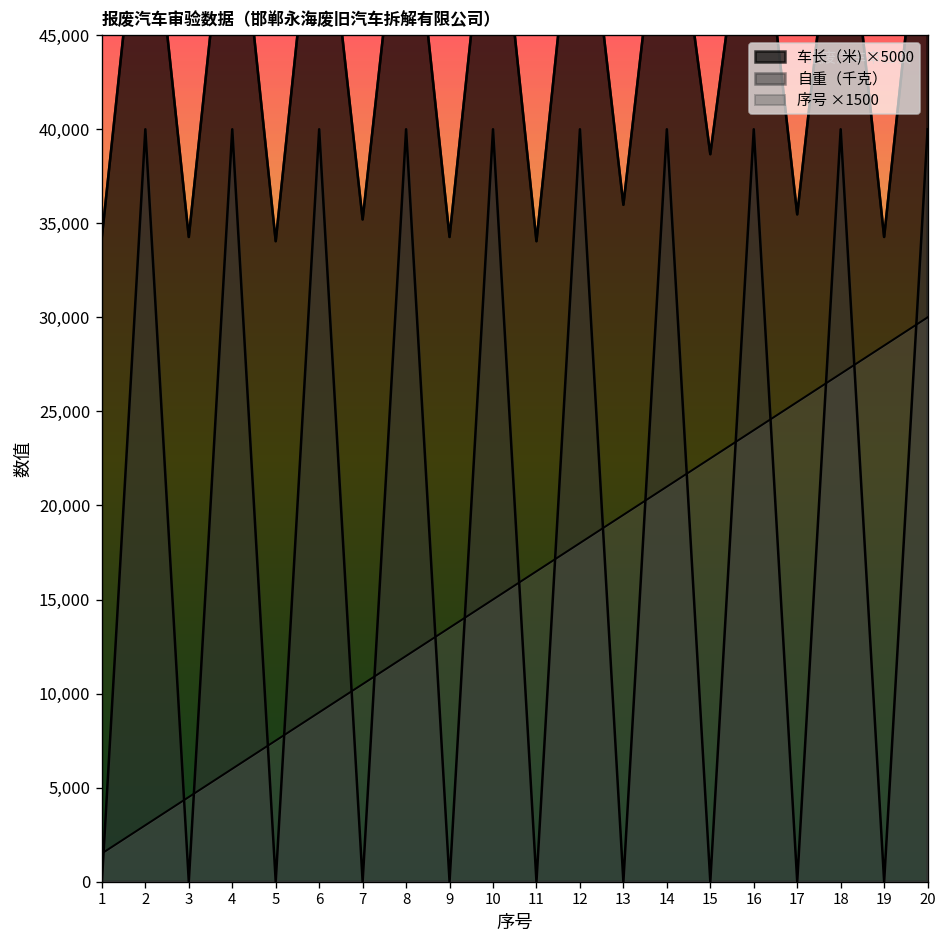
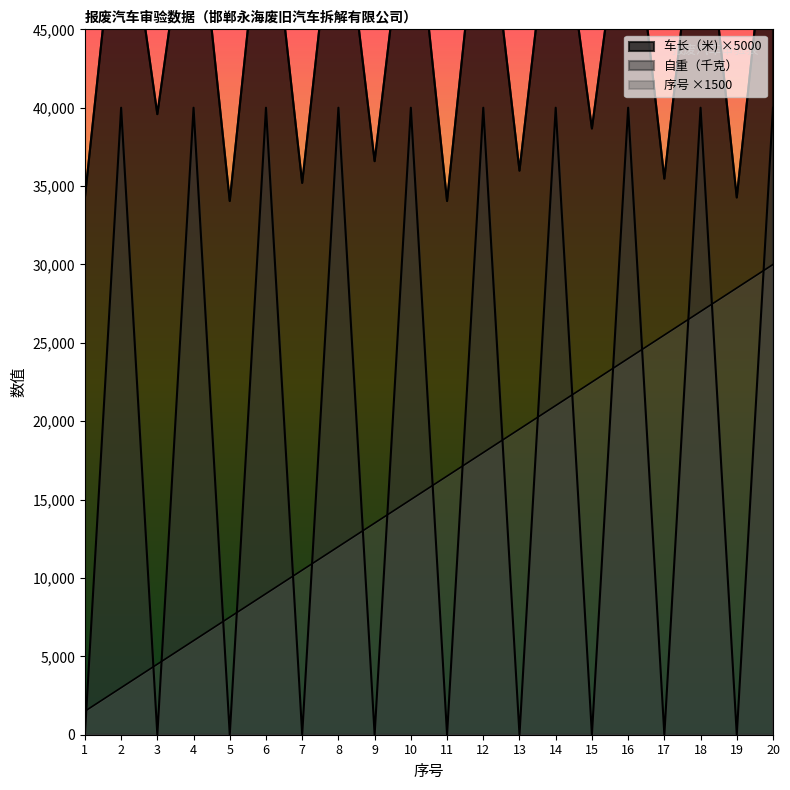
  {
    "车长（米) ×5000": {
      "1": "34,300",
-     "3": "34,300",
+     "3": "39,600",
      "5": "34,100",
      "7": "35,200",
-     "9": "34,300",
+     "9": "36,600",
      "11": "34,100",
      "13": "36,000",
      "15": "38,700",
      "17": "35,500",
      "19": "34,300"
    }
  }
